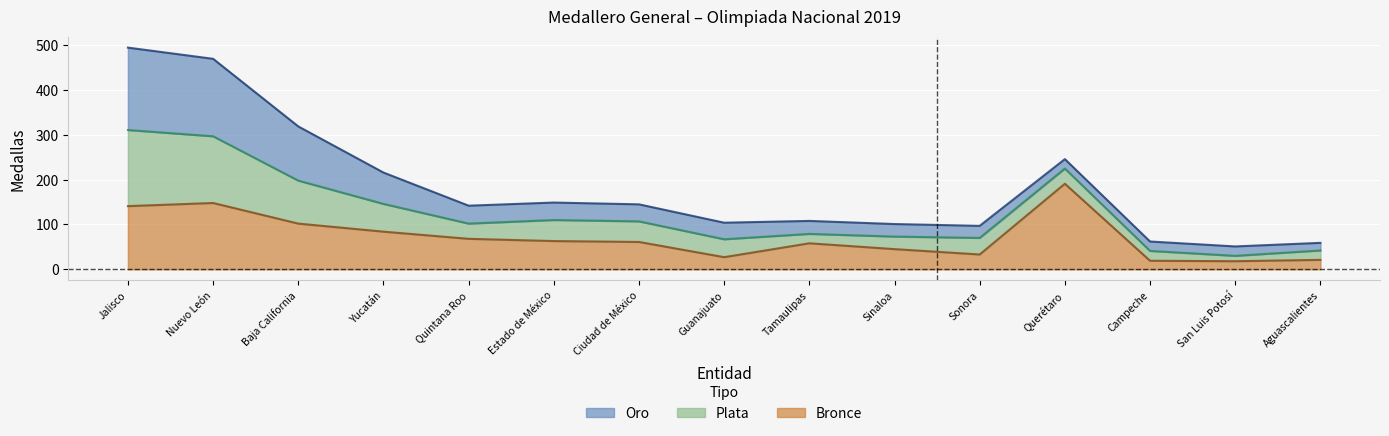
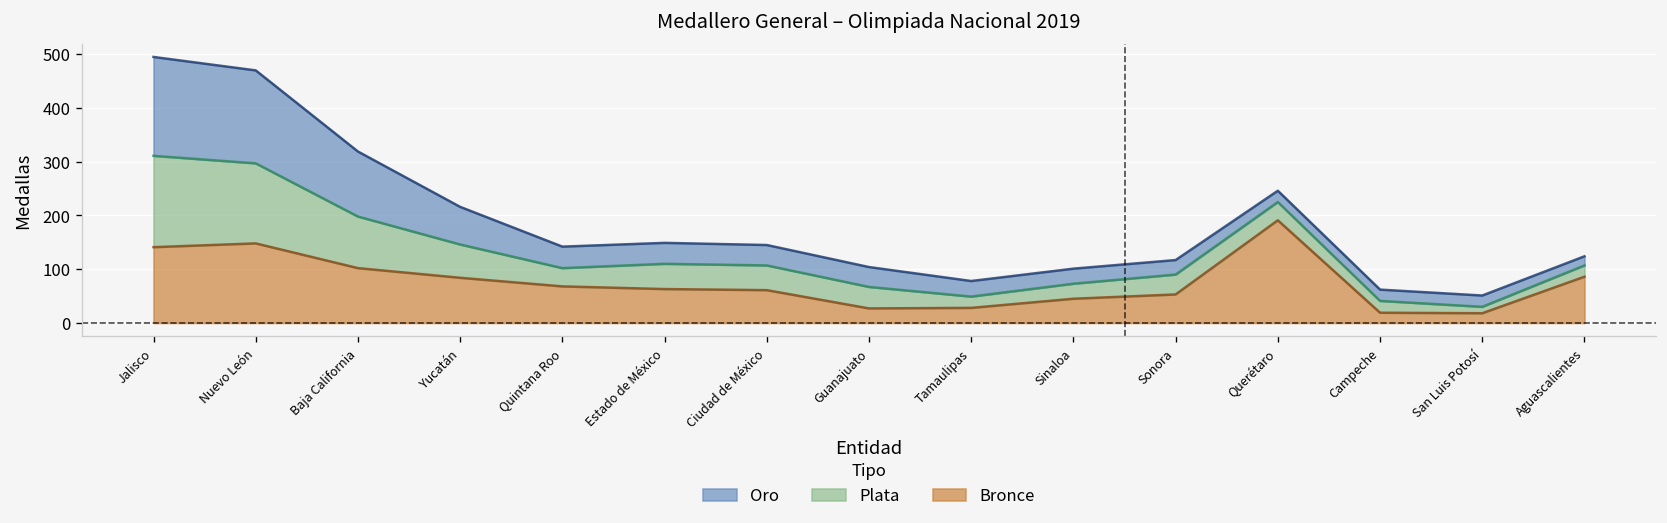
  {
    "Bronce": {
      "Jalisco": 140,
      "Nuevo León": 150,
      "Baja California": 100,
      "Yucatán": 80,
      "Quintana Roo": 70,
      "Estado de México": 60,
      "Ciudad de México": 60,
      "Guanajuato": 30,
-     "Tamaulipas": 60,
+     "Tamaulipas": 30,
      "Sinaloa": 50,
-     "Sonora": 30,
+     "Sonora": 50,
      "Querétaro": 190,
      "Campeche": 20,
      "San Luis Potosí": 20,
-     "Aguascalientes": 20
+     "Aguascalientes": 90
    }
  }
